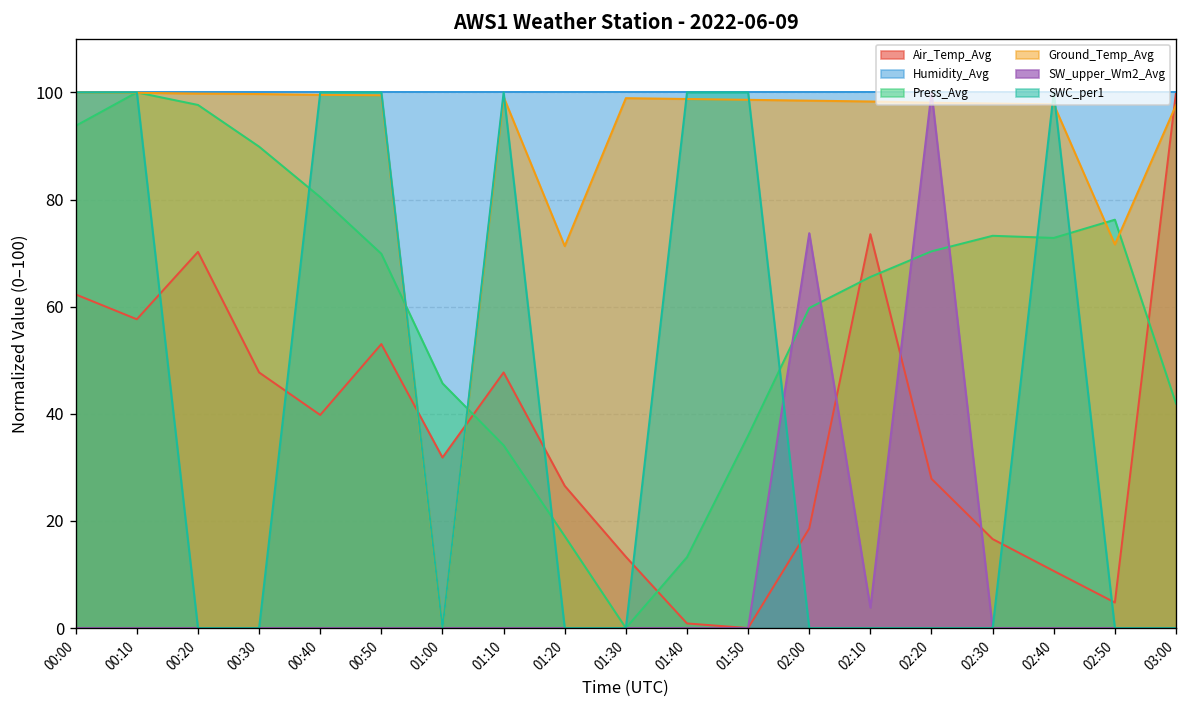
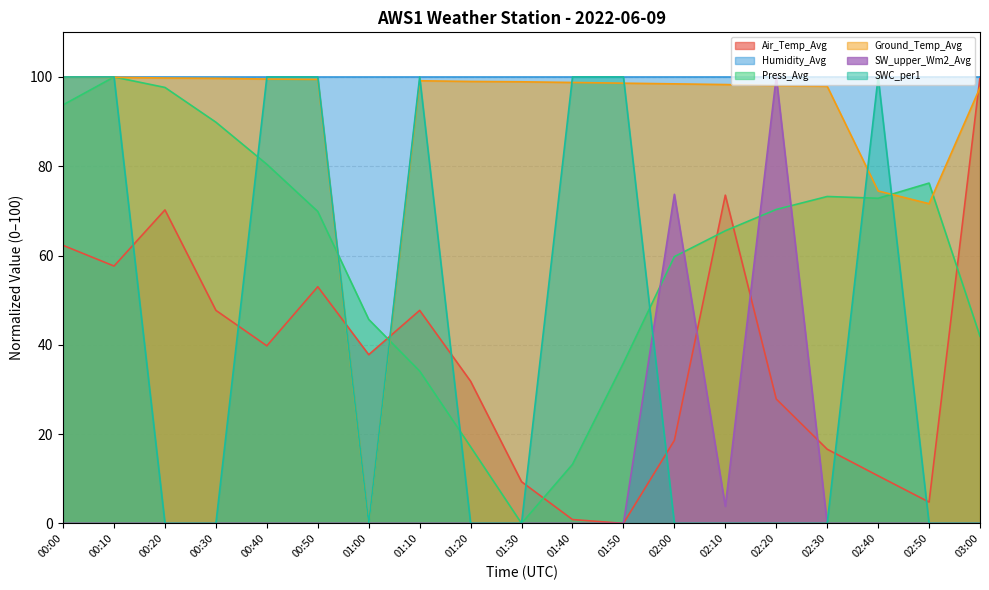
  {
    "Air_Temp_Avg": {
      "00:00": 62,
      "00:10": 58,
      "00:20": 70,
      "00:30": 48,
      "00:40": 40,
      "00:50": 53,
-     "01:00": 32,
+     "01:00": 38,
      "01:10": 48,
-     "01:20": 27,
-     "01:30": 13,
+     "01:20": 32,
+     "01:30": 9,
      "01:40": 1,
      "02:00": 19,
      "02:10": 74,
      "02:20": 28,
      "02:30": 17,
      "02:40": 11,
      "02:50": 5
    },
    "Ground_Temp_Avg": {
      "01:10": 99,
-     "01:20": 71,
+     "01:20": 99,
      "01:30": 99,
      "01:40": 99,
      "01:50": 99,
      "02:00": 98,
      "02:10": 98,
      "02:20": 98,
      "02:30": 98,
-     "02:40": 98,
+     "02:40": 74,
      "02:50": 72,
      "03:00": 98
    },
    "SW_upper_Wm2_Avg": {
      "00:00": 0,
      "00:10": 0,
      "00:40": 0,
      "00:50": 0,
      "01:10": 0,
      "01:40": 0,
      "02:00": 74,
      "02:10": 4,
      "02:40": 0
    }
  }
